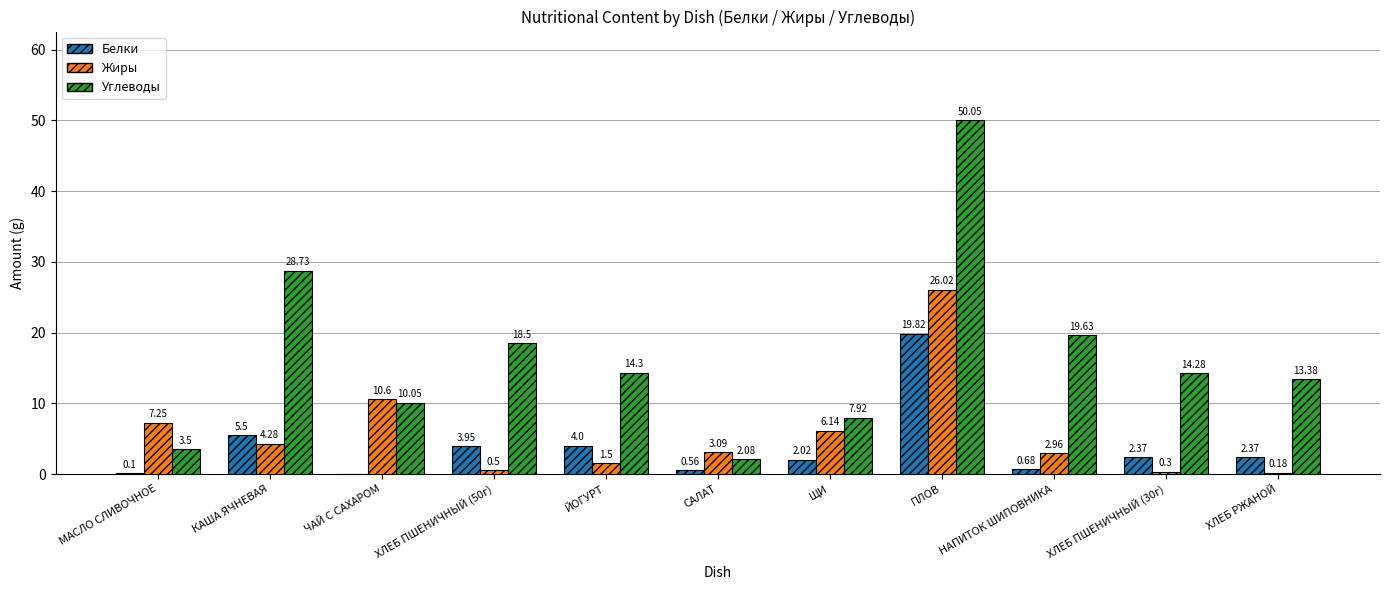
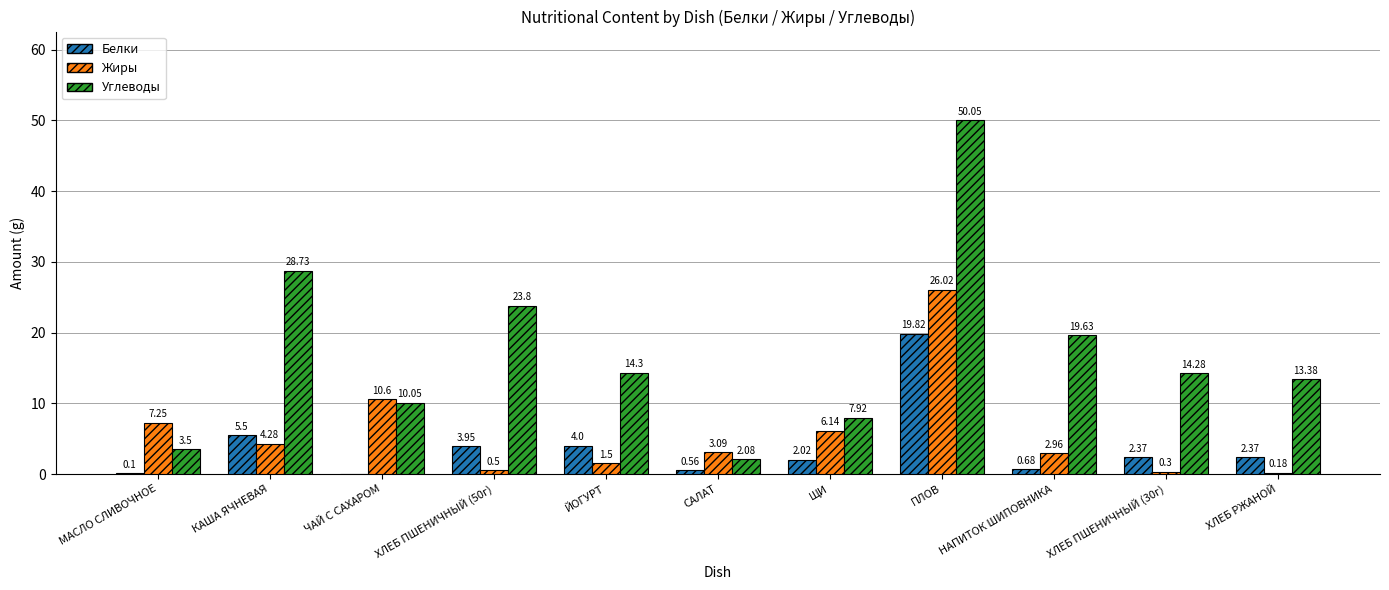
  {
    "Белки": {
      "МАСЛО СЛИВОЧНОЕ": 0.1,
      "КАША ЯЧНЕВАЯ": 5.5,
      "ХЛЕБ ПШЕНИЧНЫЙ (50г)": 3.95,
      "ЙОГУРТ": 4.0,
      "САЛАТ": 0.56,
      "ЩИ": 2.02,
      "ПЛОВ": 19.82,
      "НАПИТОК ШИПОВНИКА": 0.68,
      "ХЛЕБ ПШЕНИЧНЫЙ (30г)": 2.37,
      "ХЛЕБ РЖАНОЙ": 2.37
    },
    "Жиры": {
      "МАСЛО СЛИВОЧНОЕ": 7.25,
      "КАША ЯЧНЕВАЯ": 4.28,
      "ЧАЙ С САХАРОМ": 10.6,
      "ХЛЕБ ПШЕНИЧНЫЙ (50г)": 0.5,
      "ЙОГУРТ": 1.5,
      "САЛАТ": 3.09,
      "ЩИ": 6.14,
      "ПЛОВ": 26.02,
      "НАПИТОК ШИПОВНИКА": 2.96,
      "ХЛЕБ ПШЕНИЧНЫЙ (30г)": 0.3,
      "ХЛЕБ РЖАНОЙ": 0.18
    },
    "Углеводы": {
      "МАСЛО СЛИВОЧНОЕ": 3.5,
      "КАША ЯЧНЕВАЯ": 28.73,
      "ЧАЙ С САХАРОМ": 10.05,
-     "ХЛЕБ ПШЕНИЧНЫЙ (50г)": 18.5,
+     "ХЛЕБ ПШЕНИЧНЫЙ (50г)": 23.8,
      "ЙОГУРТ": 14.3,
      "САЛАТ": 2.08,
      "ЩИ": 7.92,
      "ПЛОВ": 50.05,
      "НАПИТОК ШИПОВНИКА": 19.63,
      "ХЛЕБ ПШЕНИЧНЫЙ (30г)": 14.28,
      "ХЛЕБ РЖАНОЙ": 13.38
    }
  }
